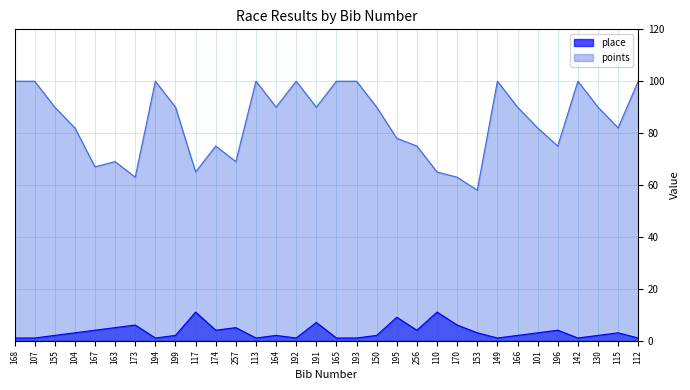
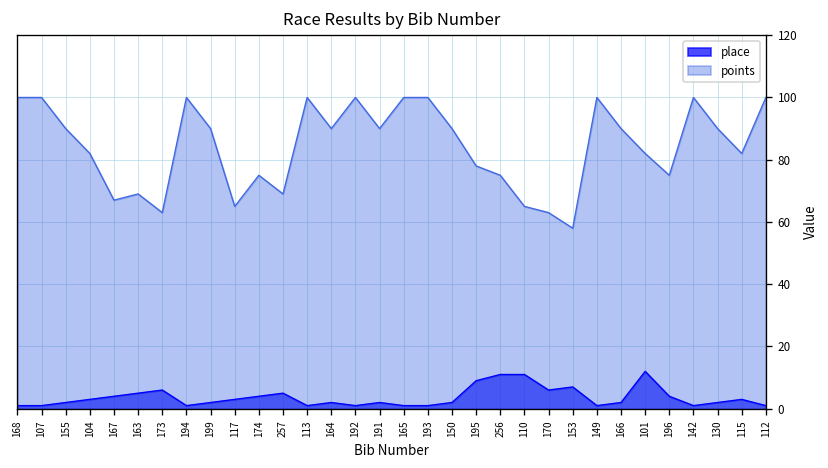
  {
    "place": {
      "168": 1,
      "107": 1,
      "155": 2,
      "104": 3,
      "167": 4,
      "163": 5,
      "173": 6,
      "194": 1,
      "199": 2,
-     "117": 11,
+     "117": 3,
      "174": 4,
      "257": 5,
      "113": 1,
      "164": 2,
      "192": 1,
-     "191": 7,
+     "191": 2,
      "165": 1,
      "193": 1,
      "150": 2,
      "195": 9,
-     "256": 4,
+     "256": 11,
      "110": 11,
      "170": 6,
-     "153": 3,
+     "153": 7,
      "149": 1,
      "166": 2,
-     "101": 3,
+     "101": 12,
      "196": 4,
      "142": 1,
      "130": 2,
      "115": 3,
      "112": 1
    },
    "points": {
      "168": 100,
      "107": 100,
      "155": 90,
      "104": 82,
      "167": 67,
      "163": 69,
      "173": 63,
      "194": 100,
      "199": 90,
      "117": 65,
      "174": 75,
      "257": 69,
      "113": 100,
      "164": 90,
      "192": 100,
      "191": 90,
      "165": 100,
      "193": 100,
      "150": 90,
      "195": 78,
      "256": 75,
      "110": 65,
      "170": 63,
      "153": 58,
      "149": 100,
      "166": 90,
      "101": 82,
      "196": 75,
      "142": 100,
      "130": 90,
      "115": 82,
      "112": 100
    }
  }
